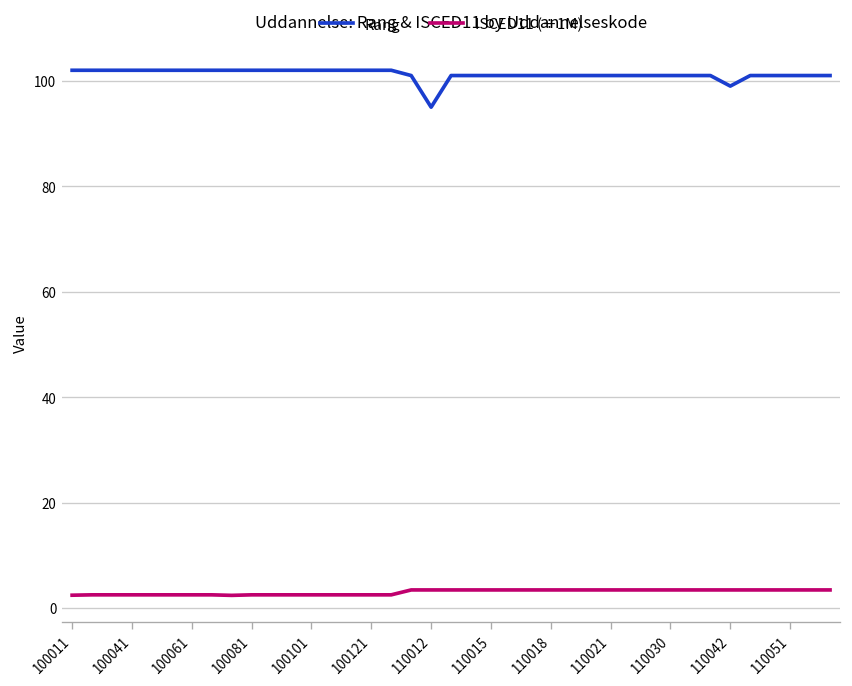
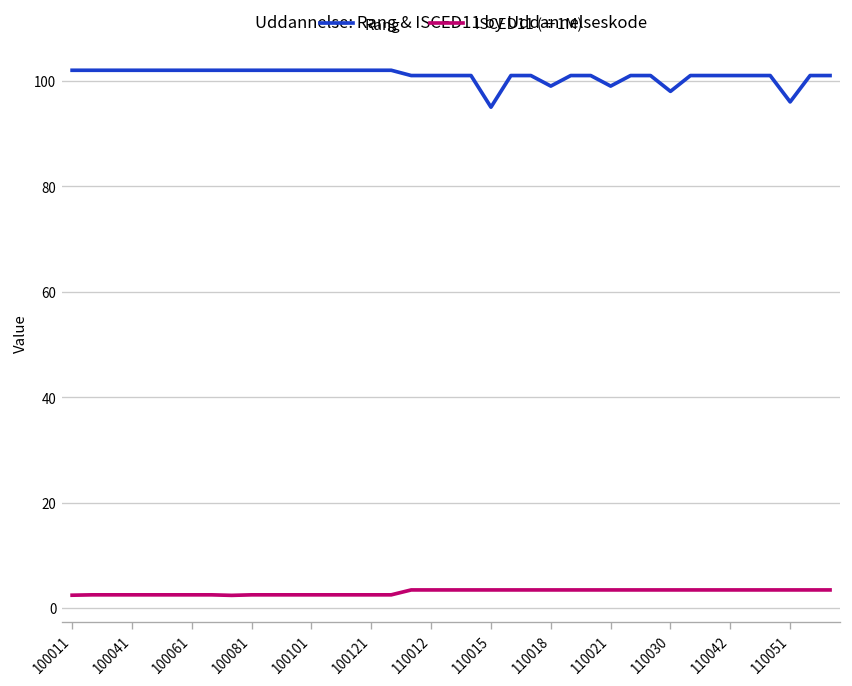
  {
    "Rang": {
      "100011": 102,
      "100041": 102,
      "100061": 102,
      "100081": 102,
      "100101": 102,
      "100121": 102,
-     "110012": 95,
-     "110015": 101,
-     "110018": 101,
-     "110021": 101,
-     "110030": 101,
-     "110042": 99,
-     "110051": 101
+     "110012": 101,
+     "110015": 95,
+     "110018": 99,
+     "110021": 99,
+     "110030": 98,
+     "110042": 101,
+     "110051": 96
    },
    "ISCED11 (÷1M)": {
      "100011": 2,
      "100041": 3,
      "100061": 3,
      "100081": 3,
      "100101": 3,
      "100121": 3,
      "110012": 3,
      "110015": 3,
      "110018": 3,
      "110021": 3,
      "110030": 3,
      "110042": 3,
      "110051": 3
    }
  }
